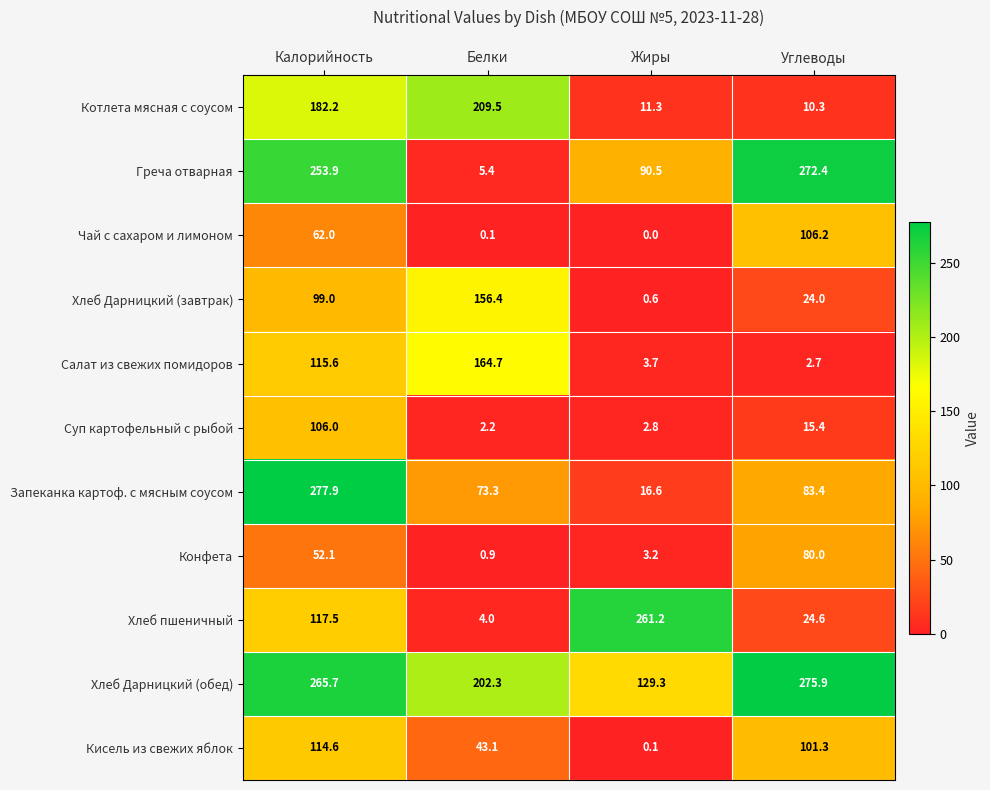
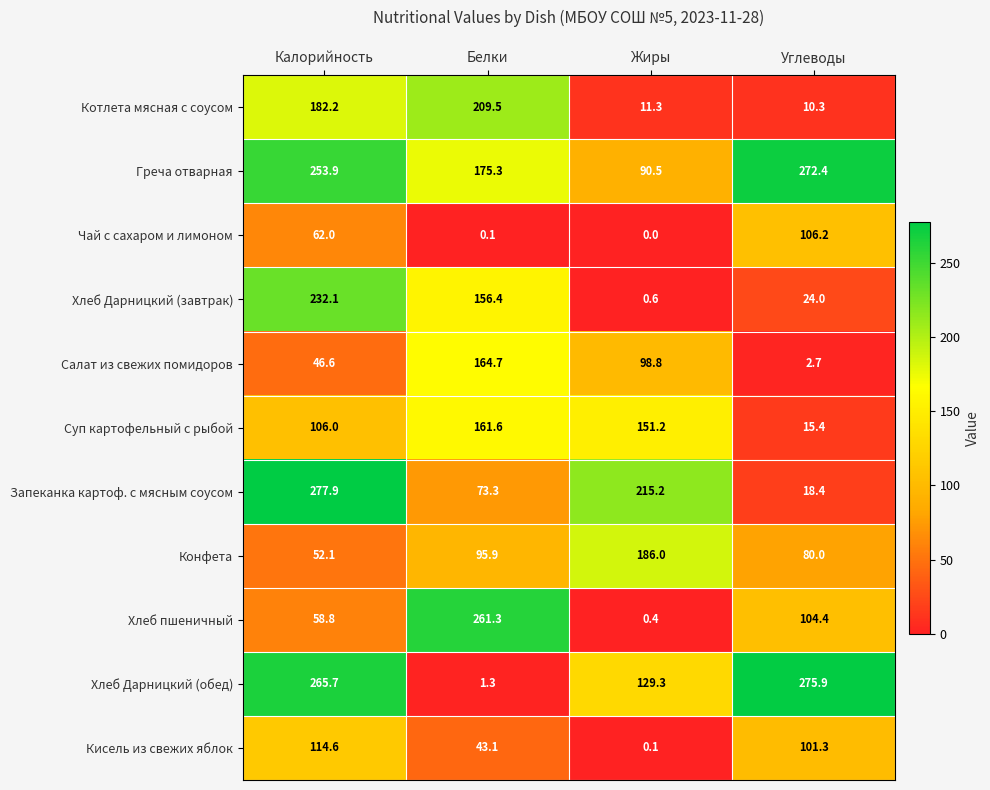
  {
    "Котлета мясная с соусом": {
      "Калорийность": 182.2,
      "Белки": 209.5,
      "Жиры": 11.3,
      "Углеводы": 10.3
    },
    "Греча отварная": {
      "Калорийность": 253.9,
-     "Белки": 5.4,
+     "Белки": 175.3,
      "Жиры": 90.5,
      "Углеводы": 272.4
    },
    "Чай с сахаром и лимоном": {
      "Калорийность": 62.0,
      "Белки": 0.1,
      "Жиры": 0.0,
      "Углеводы": 106.2
    },
    "Хлеб Дарницкий (завтрак)": {
-     "Калорийность": 99.0,
+     "Калорийность": 232.1,
      "Белки": 156.4,
      "Жиры": 0.6,
      "Углеводы": 24.0
    },
    "Салат из свежих помидоров": {
-     "Калорийность": 115.6,
+     "Калорийность": 46.6,
      "Белки": 164.7,
-     "Жиры": 3.7,
+     "Жиры": 98.8,
      "Углеводы": 2.7
    },
    "Суп картофельный с рыбой": {
      "Калорийность": 106.0,
-     "Белки": 2.2,
-     "Жиры": 2.8,
+     "Белки": 161.6,
+     "Жиры": 151.2,
      "Углеводы": 15.4
    },
    "Запеканка картоф. с мясным соусом": {
      "Калорийность": 277.9,
      "Белки": 73.3,
-     "Жиры": 16.6,
-     "Углеводы": 83.4
+     "Жиры": 215.2,
+     "Углеводы": 18.4
    },
    "Конфета": {
      "Калорийность": 52.1,
-     "Белки": 0.9,
-     "Жиры": 3.2,
+     "Белки": 95.9,
+     "Жиры": 186.0,
      "Углеводы": 80.0
    },
    "Хлеб пшеничный": {
-     "Калорийность": 117.5,
-     "Белки": 4.0,
-     "Жиры": 261.2,
-     "Углеводы": 24.6
+     "Калорийность": 58.8,
+     "Белки": 261.3,
+     "Жиры": 0.4,
+     "Углеводы": 104.4
    },
    "Хлеб Дарницкий (обед)": {
      "Калорийность": 265.7,
-     "Белки": 202.3,
+     "Белки": 1.3,
      "Жиры": 129.3,
      "Углеводы": 275.9
    },
    "Кисель из свежих яблок": {
      "Калорийность": 114.6,
      "Белки": 43.1,
      "Жиры": 0.1,
      "Углеводы": 101.3
    }
  }
